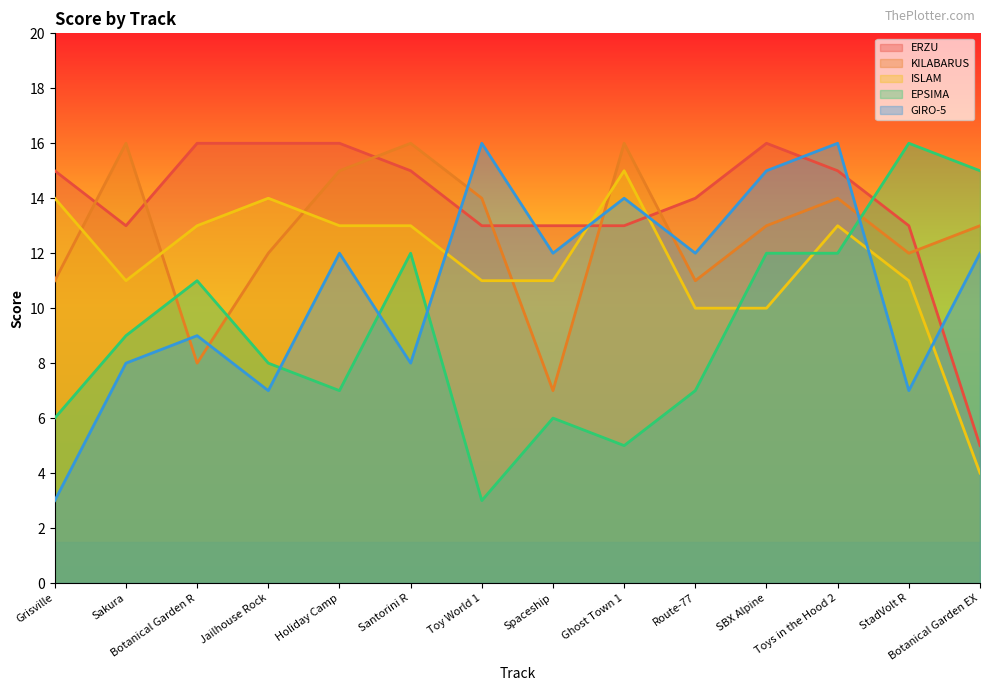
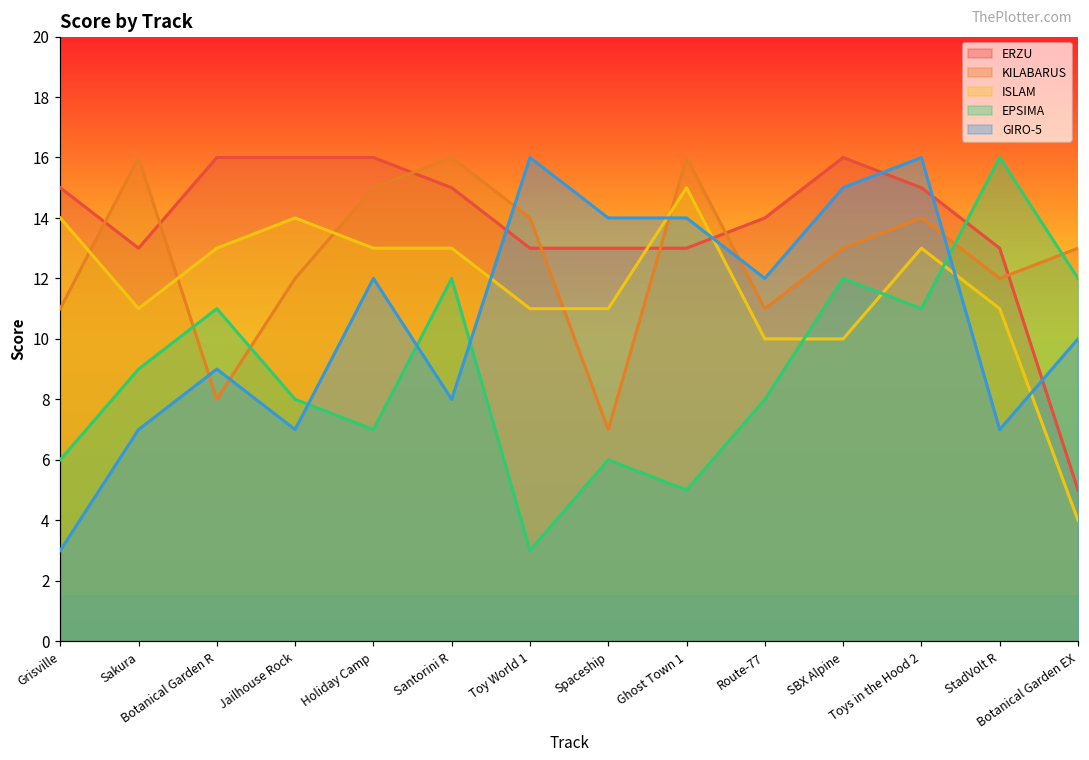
  {
    "EPSIMA": {
      "Grisville": 6,
      "Sakura": 9,
      "Botanical Garden R": 11,
      "Jailhouse Rock": 8,
      "Holiday Camp": 7,
      "Santorini R": 12,
      "Toy World 1": 3,
      "Spaceship": 6,
      "Ghost Town 1": 5,
-     "Route-77": 7,
+     "Route-77": 8,
      "SBX Alpine": 12,
-     "Toys in the Hood 2": 12,
+     "Toys in the Hood 2": 11,
      "StadVolt R": 16,
-     "Botanical Garden EX": 15
+     "Botanical Garden EX": 12
    },
    "GIRO-5": {
      "Grisville": 3,
-     "Sakura": 8,
+     "Sakura": 7,
      "Botanical Garden R": 9,
      "Jailhouse Rock": 7,
      "Holiday Camp": 12,
      "Santorini R": 8,
      "Toy World 1": 16,
-     "Spaceship": 12,
+     "Spaceship": 14,
      "Ghost Town 1": 14,
      "Route-77": 12,
      "SBX Alpine": 15,
      "Toys in the Hood 2": 16,
      "StadVolt R": 7,
-     "Botanical Garden EX": 12
+     "Botanical Garden EX": 10
    }
  }
